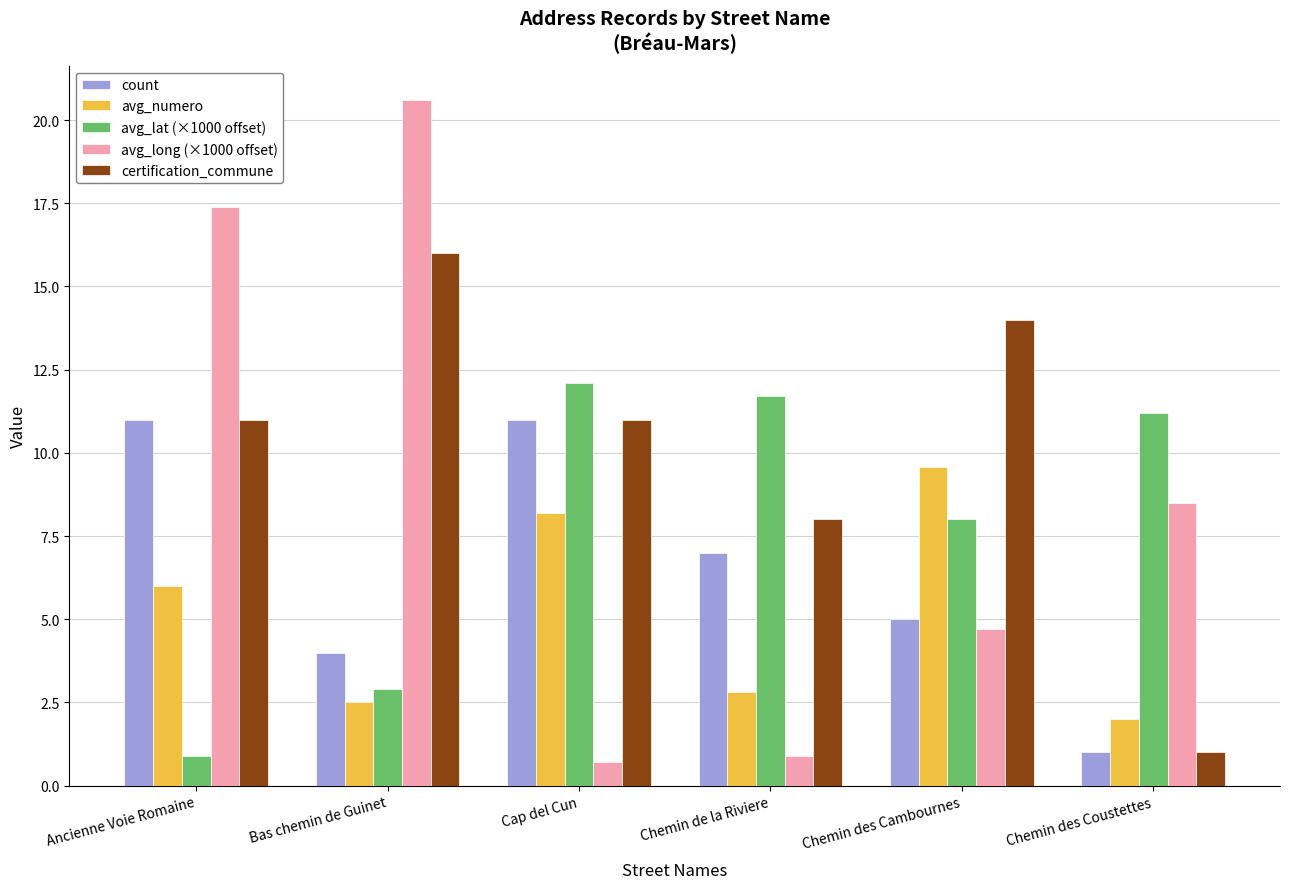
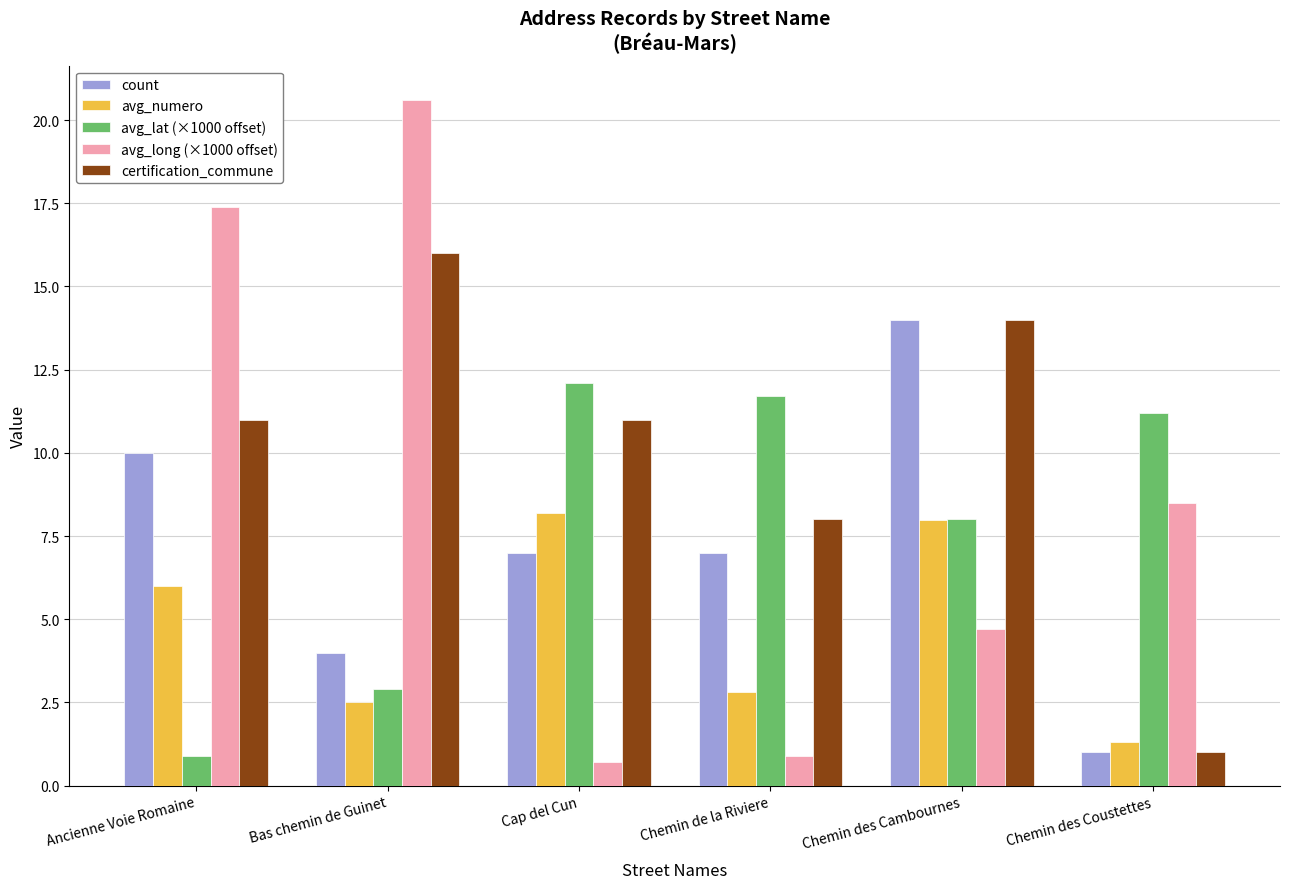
  {
    "count": {
-     "Ancienne Voie Romaine": 11,
+     "Ancienne Voie Romaine": 10,
      "Bas chemin de Guinet": 4,
-     "Cap del Cun": 11,
+     "Cap del Cun": 7,
      "Chemin de la Riviere": 7,
-     "Chemin des Cambournes": 5,
+     "Chemin des Cambournes": 14,
      "Chemin des Coustettes": 1
    },
    "avg_numero": {
      "Ancienne Voie Romaine": 6.0,
      "Bas chemin de Guinet": 2.5,
      "Cap del Cun": 8.2,
      "Chemin de la Riviere": 2.8,
-     "Chemin des Cambournes": 9.6,
-     "Chemin des Coustettes": 2.0
+     "Chemin des Cambournes": 8.0,
+     "Chemin des Coustettes": 1.3
    },
    "avg_lat (×1000 offset)": {
      "Ancienne Voie Romaine": 0.9,
      "Bas chemin de Guinet": 2.9,
      "Cap del Cun": 12.1,
      "Chemin de la Riviere": 11.7,
      "Chemin des Cambournes": 8.0,
      "Chemin des Coustettes": 11.2
    },
    "avg_long (×1000 offset)": {
      "Ancienne Voie Romaine": 17.4,
      "Bas chemin de Guinet": 20.6,
      "Cap del Cun": 0.7,
      "Chemin de la Riviere": 0.9,
      "Chemin des Cambournes": 4.7,
      "Chemin des Coustettes": 8.5
    },
    "certification_commune": {
      "Ancienne Voie Romaine": 11.0,
      "Bas chemin de Guinet": 16.0,
      "Cap del Cun": 11.0,
      "Chemin de la Riviere": 8.0,
      "Chemin des Cambournes": 14.0,
      "Chemin des Coustettes": 1.0
    }
  }
